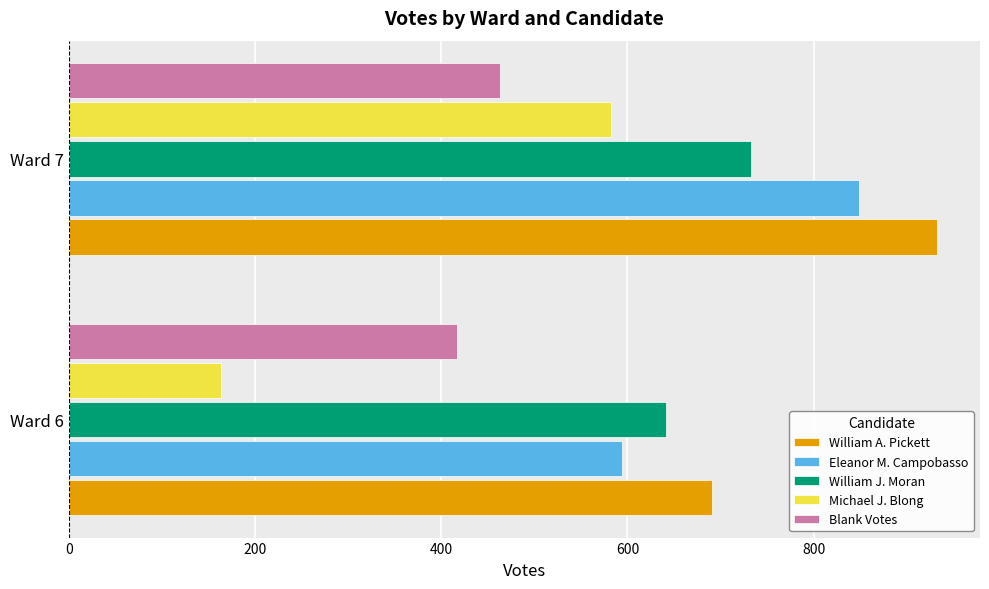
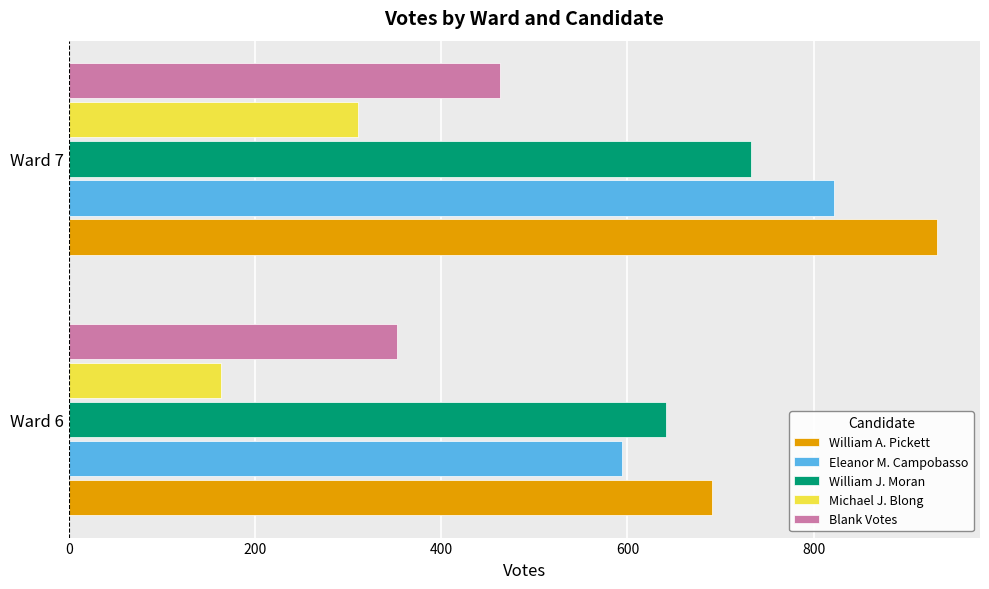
  {
    "William A. Pickett": {
      "Ward 7": 930,
      "Ward 6": 690
    },
    "Eleanor M. Campobasso": {
-     "Ward 7": 850,
+     "Ward 7": 820,
      "Ward 6": 590
    },
    "William J. Moran": {
      "Ward 7": 730,
      "Ward 6": 640
    },
    "Michael J. Blong": {
-     "Ward 7": 580,
+     "Ward 7": 310,
      "Ward 6": 160
    },
    "Blank Votes": {
      "Ward 7": 460,
-     "Ward 6": 420
+     "Ward 6": 350
    }
  }
